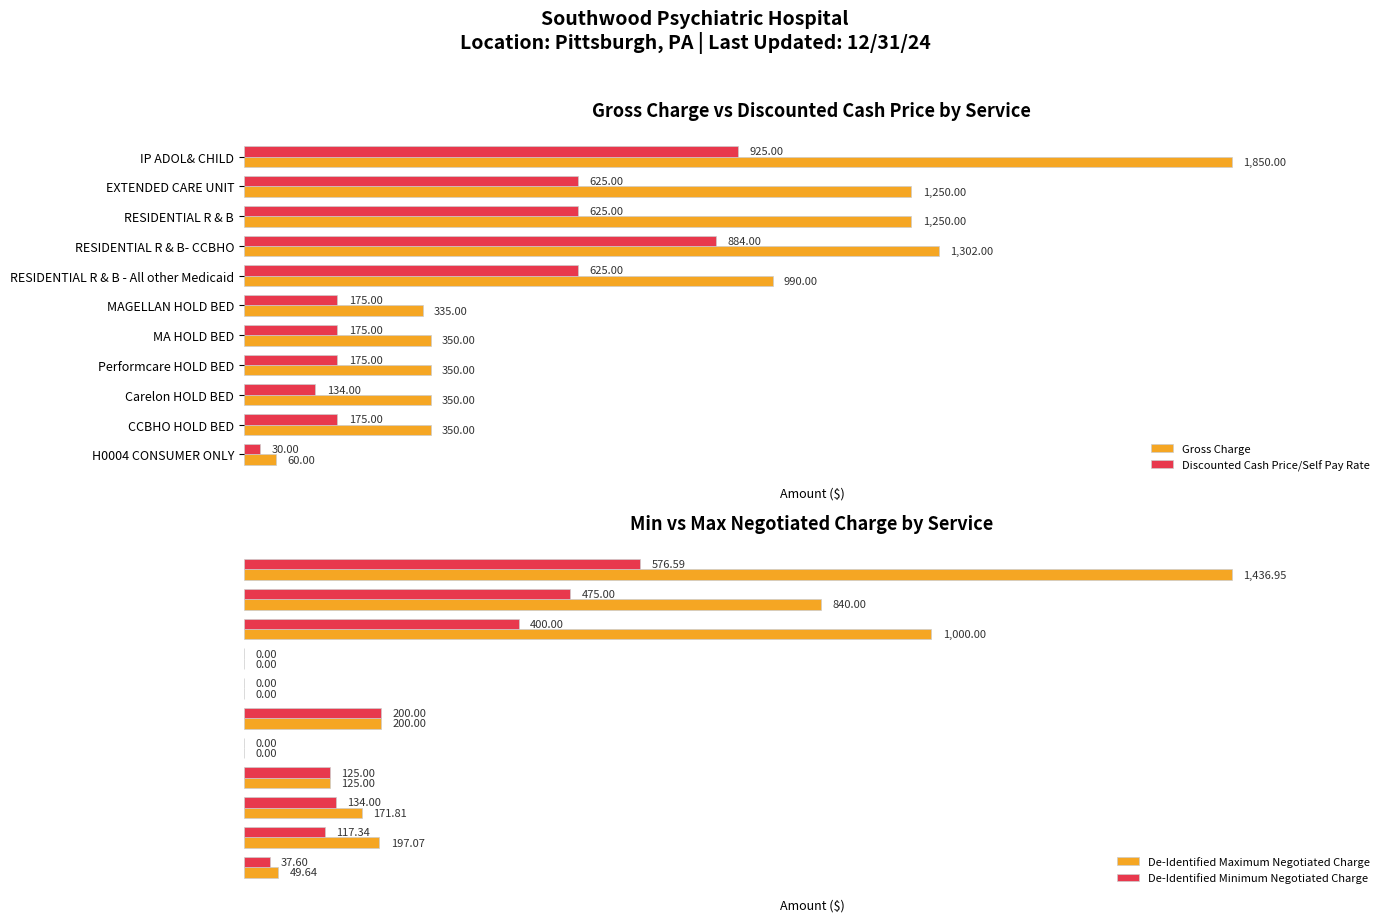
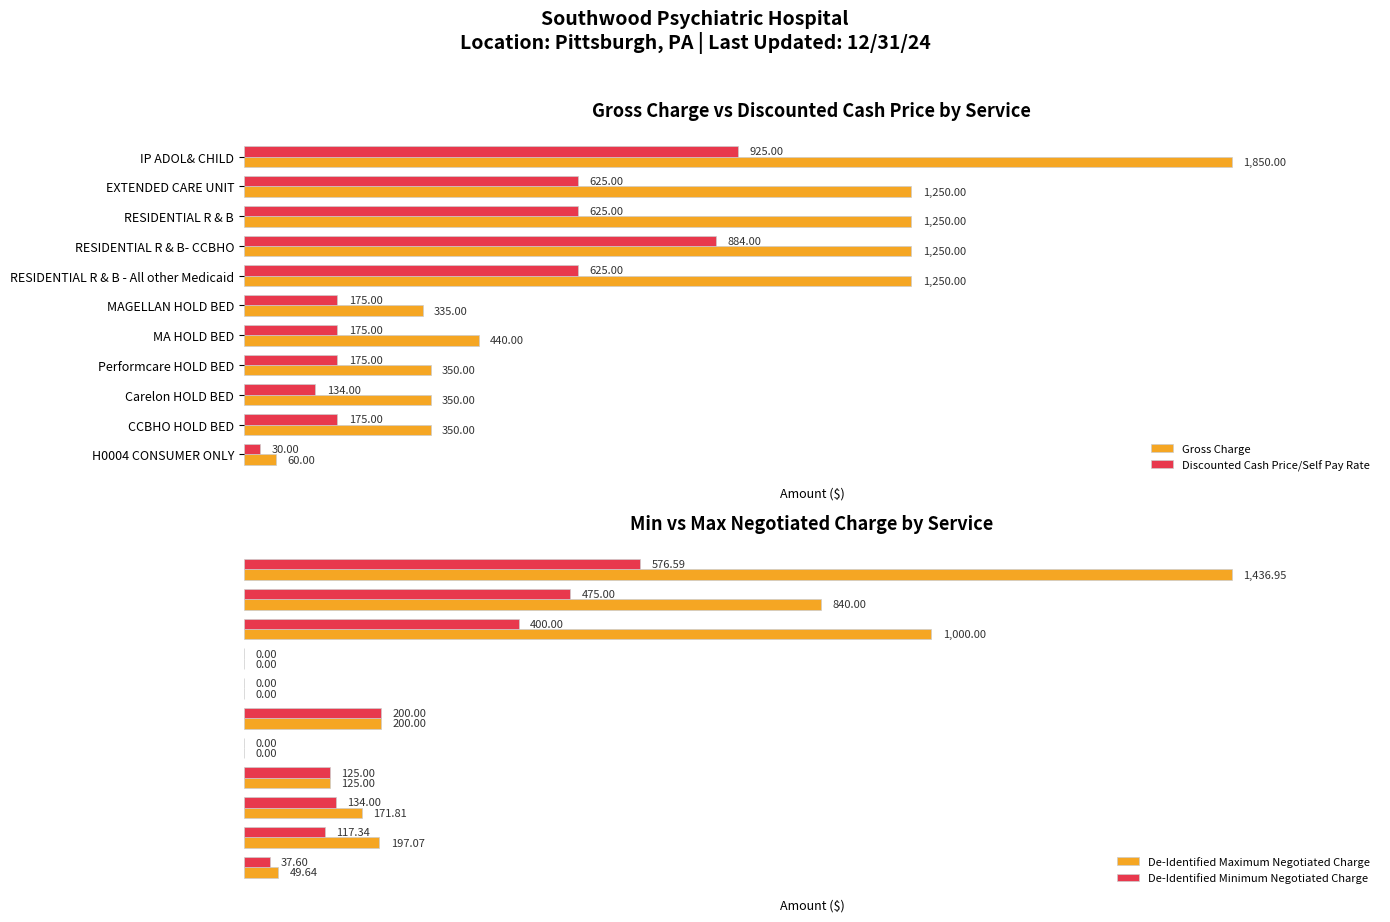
  {
    "Gross Charge vs Discounted Cash Price by Service": {
      "Gross Charge": {
        "IP ADOL& CHILD": "1,850.00",
        "EXTENDED CARE UNIT": "1,250.00",
        "RESIDENTIAL R & B": "1,250.00",
-       "RESIDENTIAL R & B- CCBHO": "1,302.00",
-       "RESIDENTIAL R & B - All other Medicaid": "990.00",
+       "RESIDENTIAL R & B- CCBHO": "1,250.00",
+       "RESIDENTIAL R & B - All other Medicaid": "1,250.00",
        "MAGELLAN HOLD BED": "335.00",
-       "MA HOLD BED": "350.00",
+       "MA HOLD BED": "440.00",
        "Performcare HOLD BED": "350.00",
        "Carelon HOLD BED": "350.00",
        "CCBHO HOLD BED": "350.00",
        "H0004 CONSUMER ONLY": "60.00"
      },
      "Discounted Cash Price/Self Pay Rate": {
        "IP ADOL& CHILD": "925.00",
        "EXTENDED CARE UNIT": "625.00",
        "RESIDENTIAL R & B": "625.00",
        "RESIDENTIAL R & B- CCBHO": "884.00",
        "RESIDENTIAL R & B - All other Medicaid": "625.00",
        "MAGELLAN HOLD BED": "175.00",
        "MA HOLD BED": "175.00",
        "Performcare HOLD BED": "175.00",
        "Carelon HOLD BED": "134.00",
        "CCBHO HOLD BED": "175.00",
        "H0004 CONSUMER ONLY": "30.00"
      }
    }
  }
